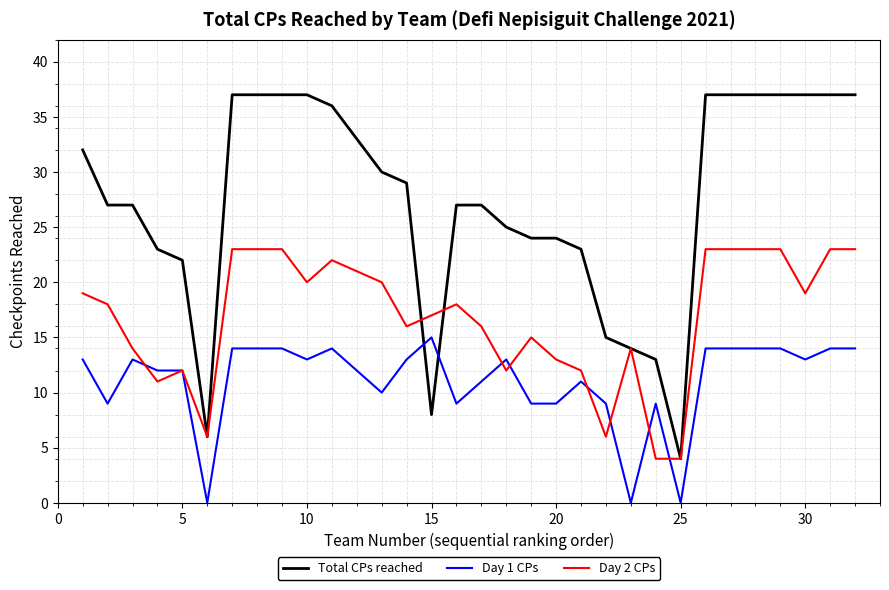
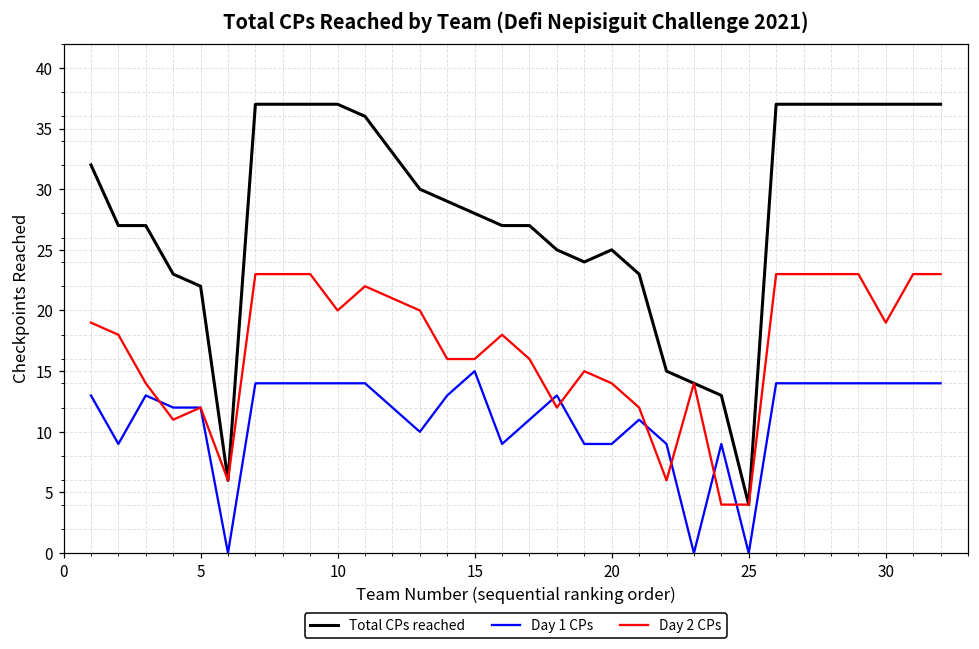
  {
    "Total CPs reached": {
      "5": 22,
      "10": 37,
-     "15": 8,
-     "20": 24,
+     "15": 28,
+     "20": 25,
      "30": 37
    },
    "Day 1 CPs": {
-     "10": 13,
+     "10": 14,
      "15": 15,
      "20": 9,
      "25": 0,
-     "30": 13
+     "30": 14
    },
    "Day 2 CPs": {
      "10": 20,
-     "15": 17,
-     "20": 13,
+     "15": 16,
+     "20": 14,
      "30": 19
    }
  }
